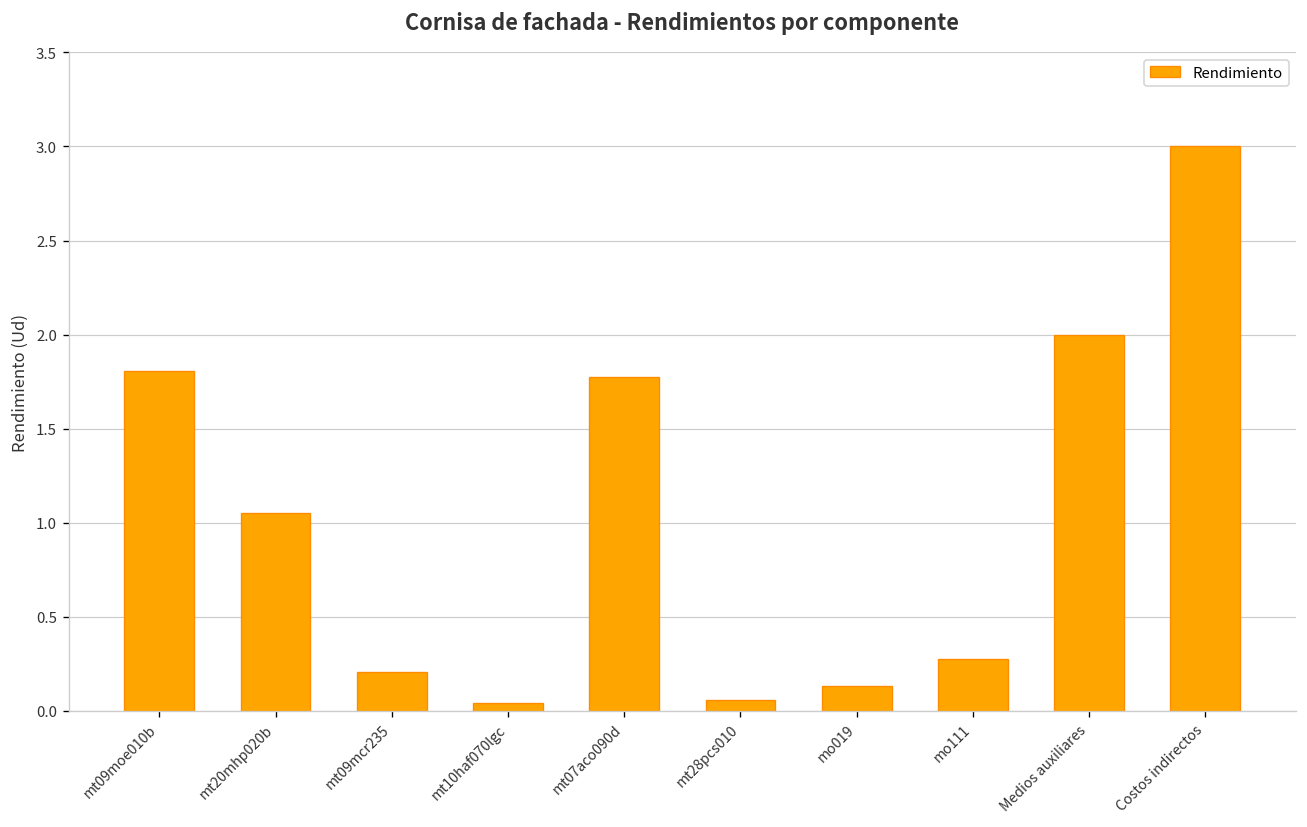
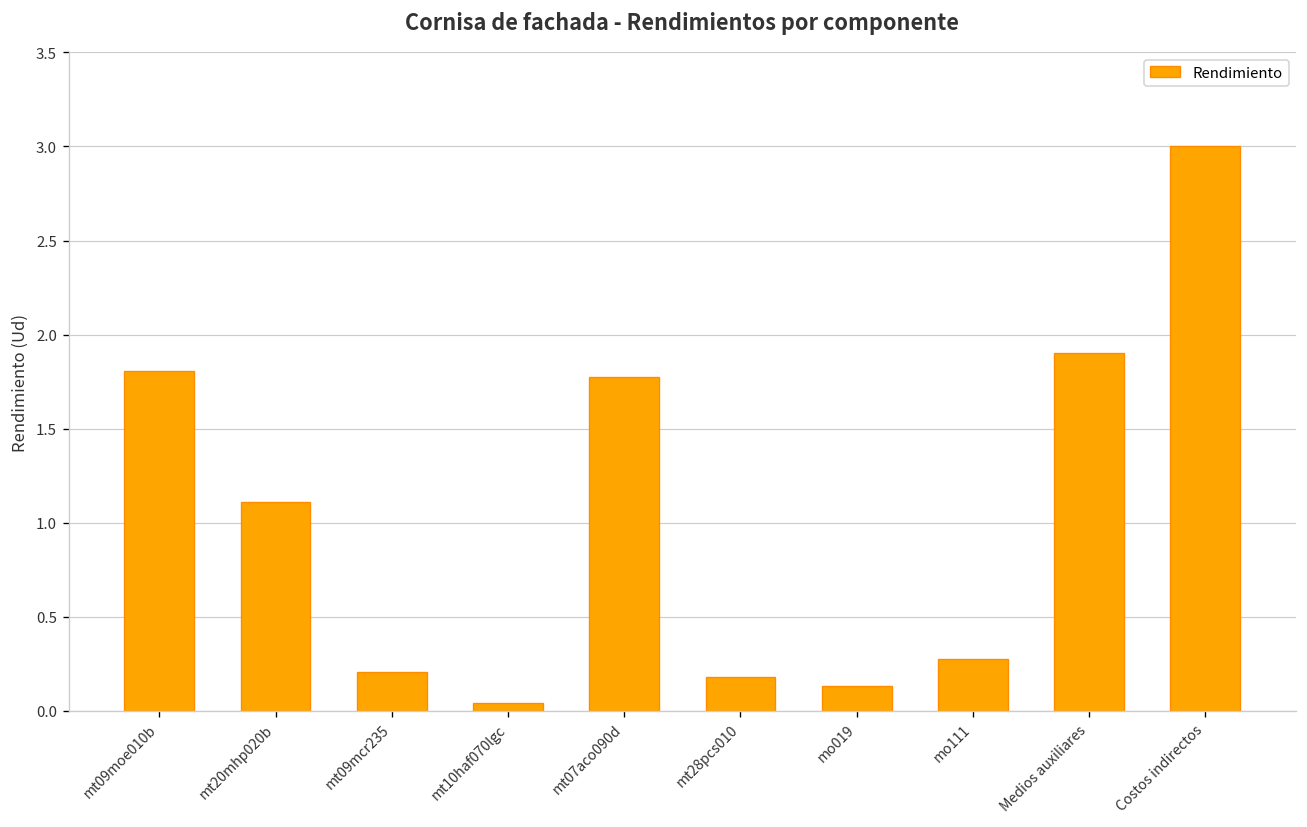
  {
    "mt09moe010b": 1.81,
-   "mt20mhp020b": 1.05,
+   "mt20mhp020b": 1.11,
    "mt09mcr235": 0.21,
    "mt10haf070lgc": 0.04,
    "mt07aco090d": 1.78,
-   "mt28pcs010": 0.06,
+   "mt28pcs010": 0.18,
    "mo019": 0.13,
    "mo111": 0.28,
-   "Medios auxiliares": 2.0,
+   "Medios auxiliares": 1.9,
    "Costos indirectos": 3.00
  }
